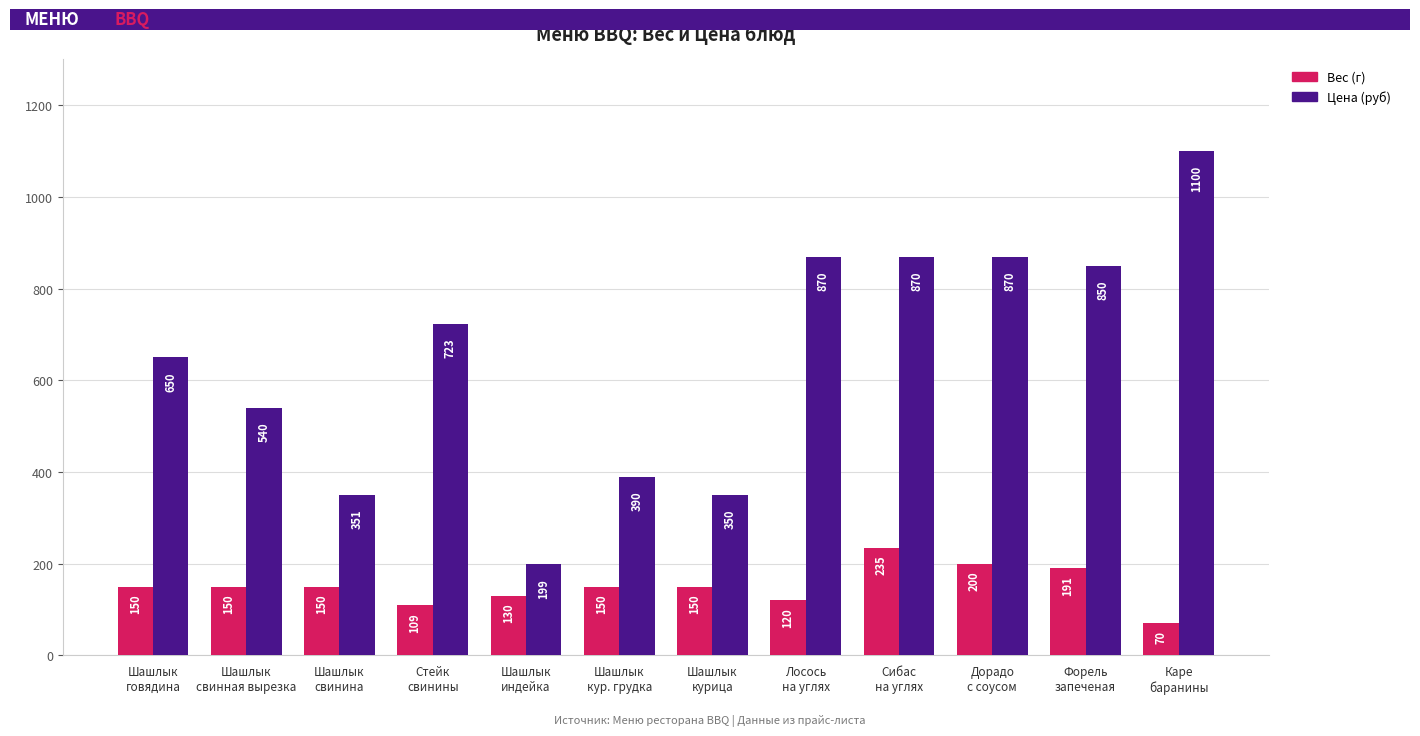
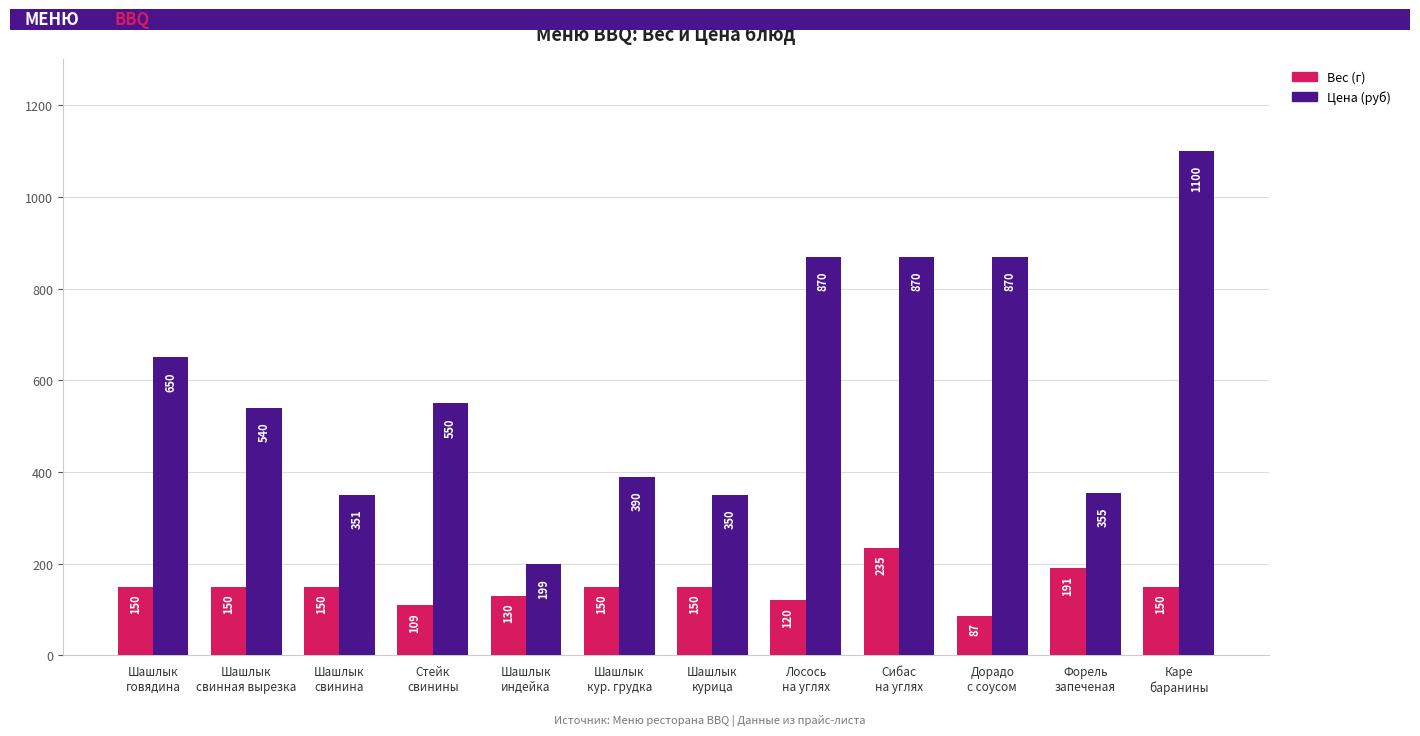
  {
    "Вес (г)": {
      "Шашлык говядина": 150,
      "Шашлык свинная вырезка": 150,
      "Шашлык свинина": 150,
      "Стейк свинины": 109,
      "Шашлык индейка": 130,
      "Шашлык кур. грудка": 150,
      "Шашлык курица": 150,
      "Лосось на углях": 120,
      "Сибас на углях": 235,
-     "Дорадо с соусом": 200,
+     "Дорадо с соусом": 87,
      "Форель запеченая": 191,
-     "Каре баранины": 70
+     "Каре баранины": 150
    },
    "Цена (руб)": {
      "Шашлык говядина": 650,
      "Шашлык свинная вырезка": 540,
      "Шашлык свинина": 351,
-     "Стейк свинины": 723,
+     "Стейк свинины": 550,
      "Шашлык индейка": 199,
      "Шашлык кур. грудка": 390,
      "Шашлык курица": 350,
      "Лосось на углях": 870,
      "Сибас на углях": 870,
      "Дорадо с соусом": 870,
-     "Форель запеченая": 850,
+     "Форель запеченая": 355,
      "Каре баранины": 1100
    }
  }
